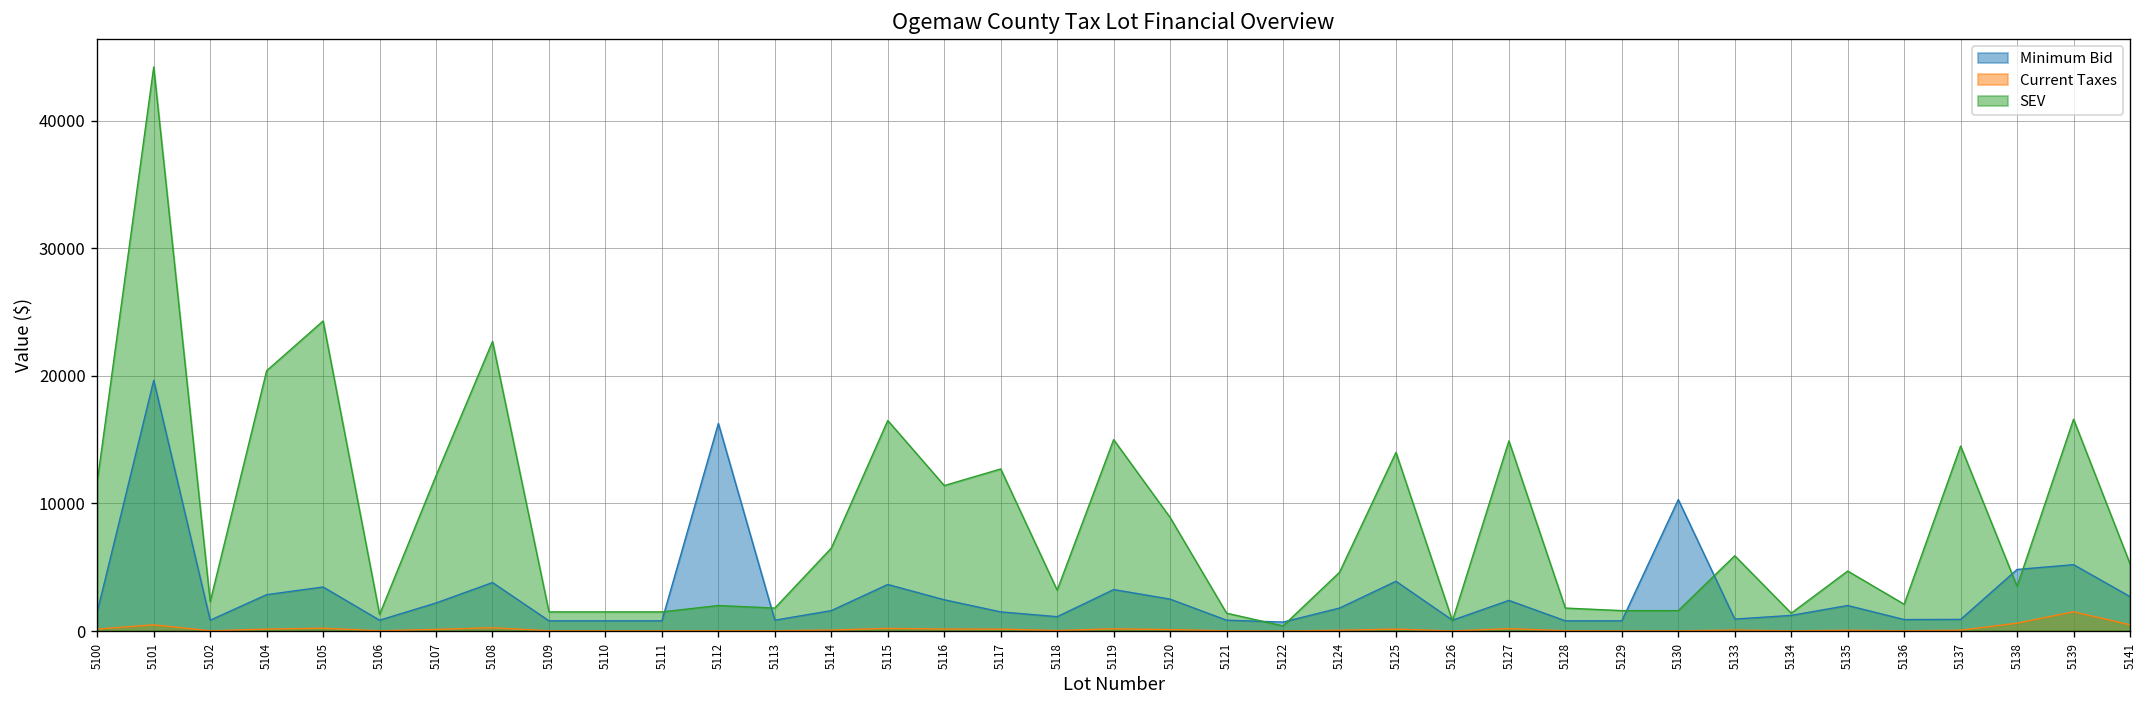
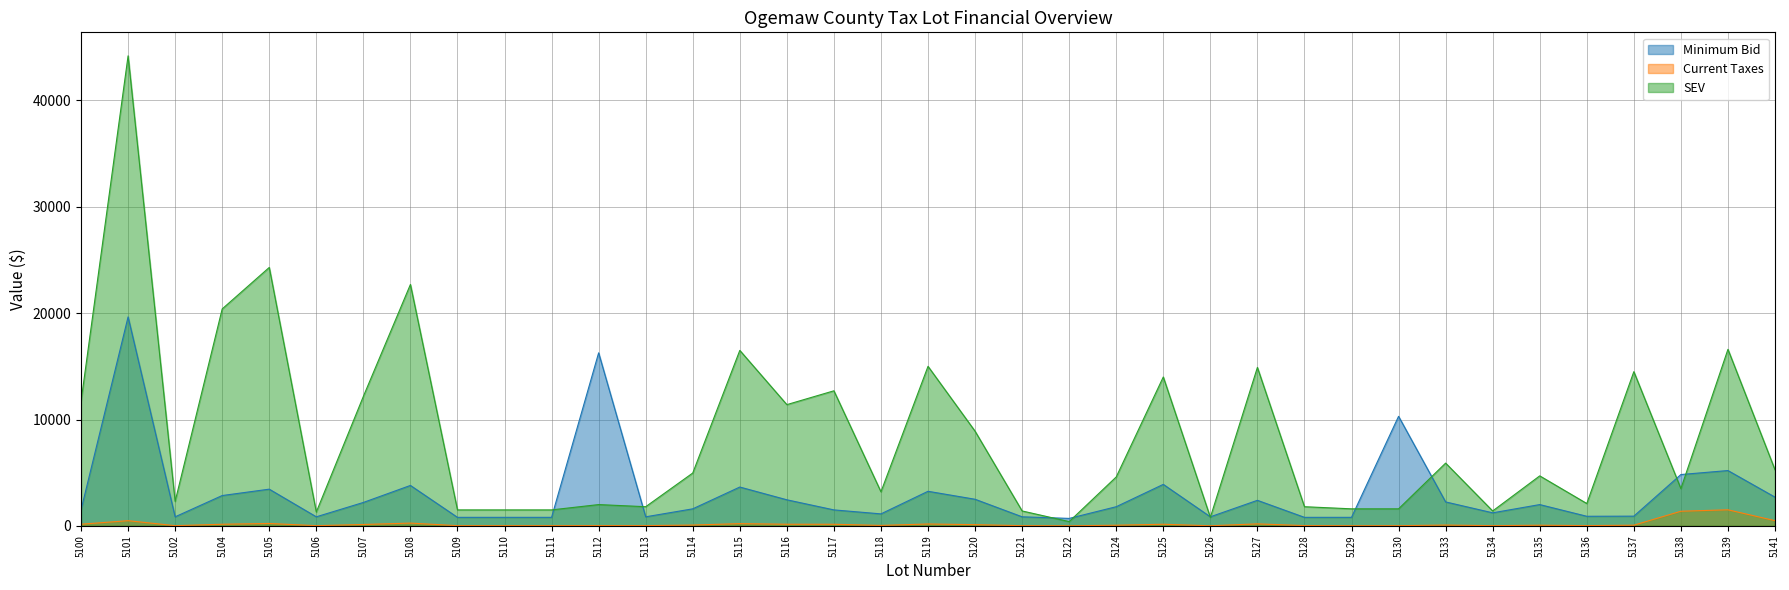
  {
    "Minimum Bid": {
      "5100": 1500,
      "5101": 19700,
      "5102": 900,
      "5104": 2900,
      "5105": 3500,
      "5106": 900,
      "5107": 2200,
      "5108": 3800,
      "5109": 800,
      "5110": 800,
      "5111": 800,
      "5112": 16300,
      "5113": 900,
      "5114": 1600,
      "5115": 3700,
      "5116": 2500,
      "5117": 1500,
      "5118": 1100,
      "5119": 3300,
      "5120": 2500,
      "5121": 900,
      "5122": 700,
      "5124": 1800,
      "5125": 3900,
      "5127": 2400,
      "5128": 800,
      "5129": 800,
      "5130": 10300,
-     "5133": 900,
+     "5133": 2300,
      "5135": 2000,
      "5136": 900,
      "5137": 900,
      "5138": 4800,
      "5139": 5200,
      "5141": 2700
    },
    "Current Taxes": {
      "5100": 200,
      "5101": 500,
      "5102": 0,
      "5104": 200,
      "5105": 200,
      "5106": 0,
      "5107": 100,
      "5108": 300,
      "5109": 0,
      "5110": 0,
      "5111": 0,
      "5112": 0,
      "5113": 0,
      "5114": 100,
      "5115": 200,
      "5116": 200,
      "5117": 100,
      "5118": 0,
      "5119": 200,
      "5120": 100,
      "5121": 0,
      "5122": 0,
      "5124": 100,
      "5125": 200,
      "5126": 0,
      "5127": 200,
      "5128": 0,
      "5129": 0,
      "5130": 0,
      "5133": 100,
      "5134": 0,
      "5135": 100,
      "5136": 0,
      "5137": 100,
-     "5138": 600,
+     "5138": 1400,
      "5139": 1500,
      "5141": 500
    },
    "SEV": {
      "5100": 11700,
      "5101": 44200,
      "5102": 2300,
      "5104": 20400,
      "5105": 24300,
      "5106": 1300,
      "5107": 12200,
      "5108": 22700,
      "5109": 1500,
      "5110": 1500,
      "5111": 1500,
      "5112": 2000,
      "5113": 1800,
-     "5114": 6500,
+     "5114": 5000,
      "5115": 16500,
      "5116": 11400,
      "5117": 12700,
      "5118": 3200,
      "5119": 15000,
      "5120": 8900,
      "5121": 1400,
      "5122": 400,
      "5124": 4600,
      "5125": 14000,
      "5127": 14900,
      "5128": 1800,
      "5129": 1600,
      "5130": 1600,
      "5133": 5900,
      "5135": 4700,
      "5136": 2100,
      "5137": 14500,
      "5138": 3500,
      "5139": 16600,
      "5141": 5300
    }
  }
